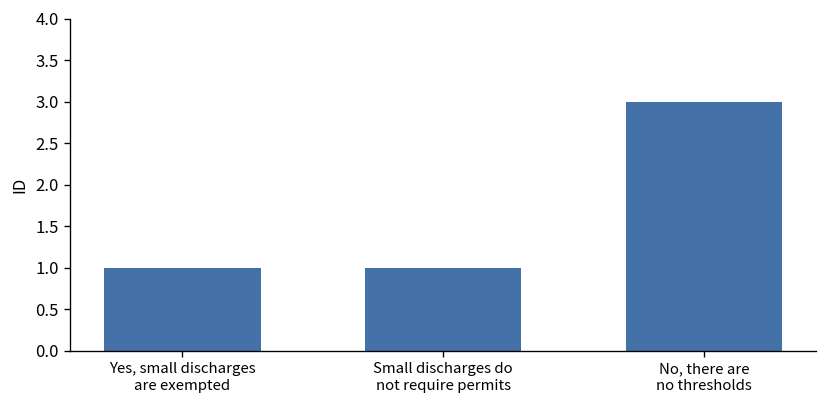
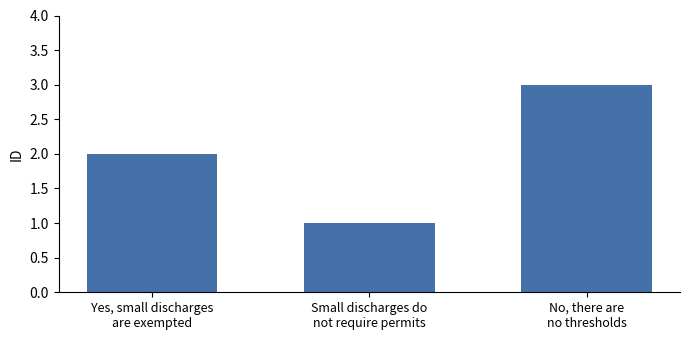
  {
-   "Yes, small discharges are exempted": 1,
+   "Yes, small discharges are exempted": 2,
    "Small discharges do not require permits": 1,
    "No, there are no thresholds": 3
  }
